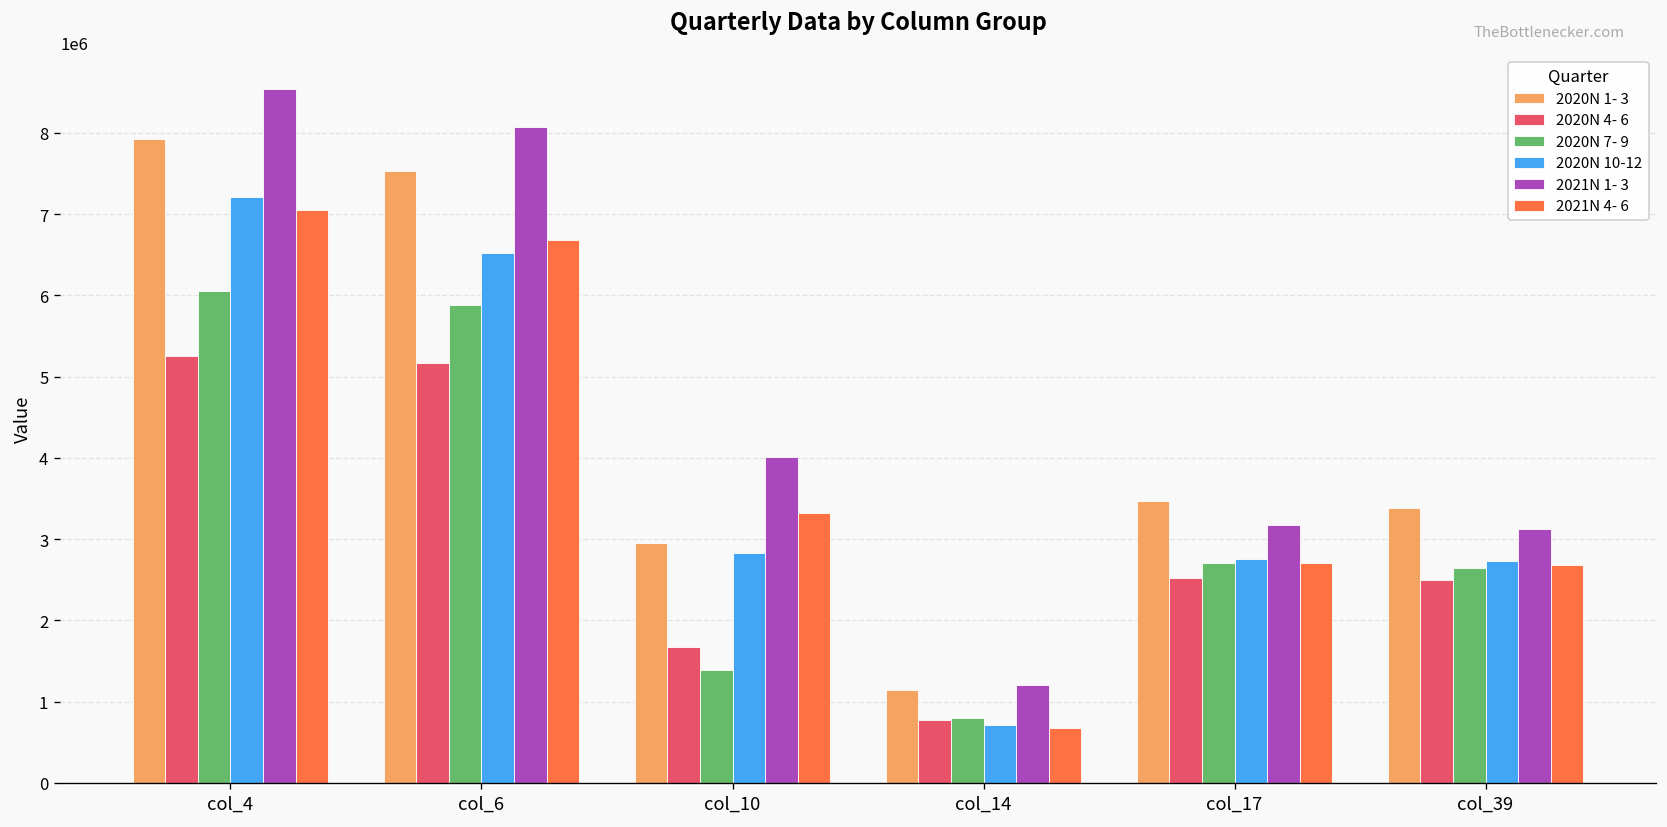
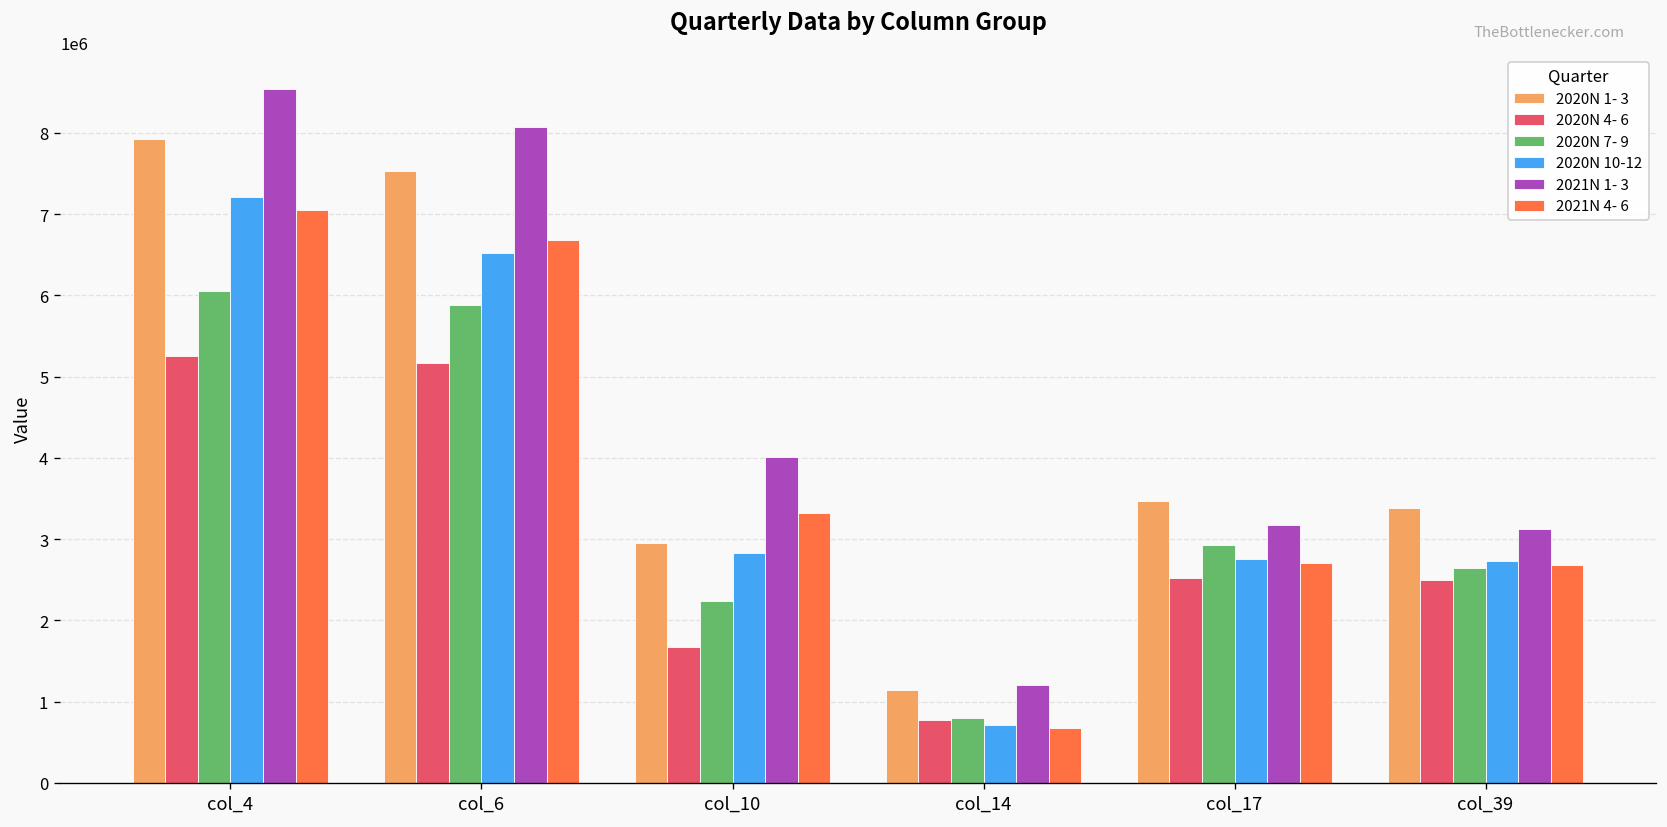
  {
    "2020N 1- 3": {
      "col_4": 7900000,
      "col_6": 7500000,
      "col_10": 3000000,
      "col_14": 1100000,
      "col_17": 3500000,
      "col_39": 3400000
    },
    "2020N 7- 9": {
      "col_4": 6100000,
      "col_6": 5900000,
-     "col_10": 1400000,
+     "col_10": 2200000,
      "col_14": 800000,
-     "col_17": 2700000,
+     "col_17": 2900000,
      "col_39": 2600000
    },
    "2020N 10-12": {
      "col_4": 7200000,
      "col_6": 6500000,
      "col_10": 2800000,
      "col_14": 700000,
      "col_17": 2800000,
      "col_39": 2700000
    },
    "2021N 1- 3": {
      "col_4": 8500000,
      "col_6": 8100000,
      "col_10": 4000000,
      "col_14": 1200000,
      "col_17": 3200000,
      "col_39": 3100000
    }
  }
